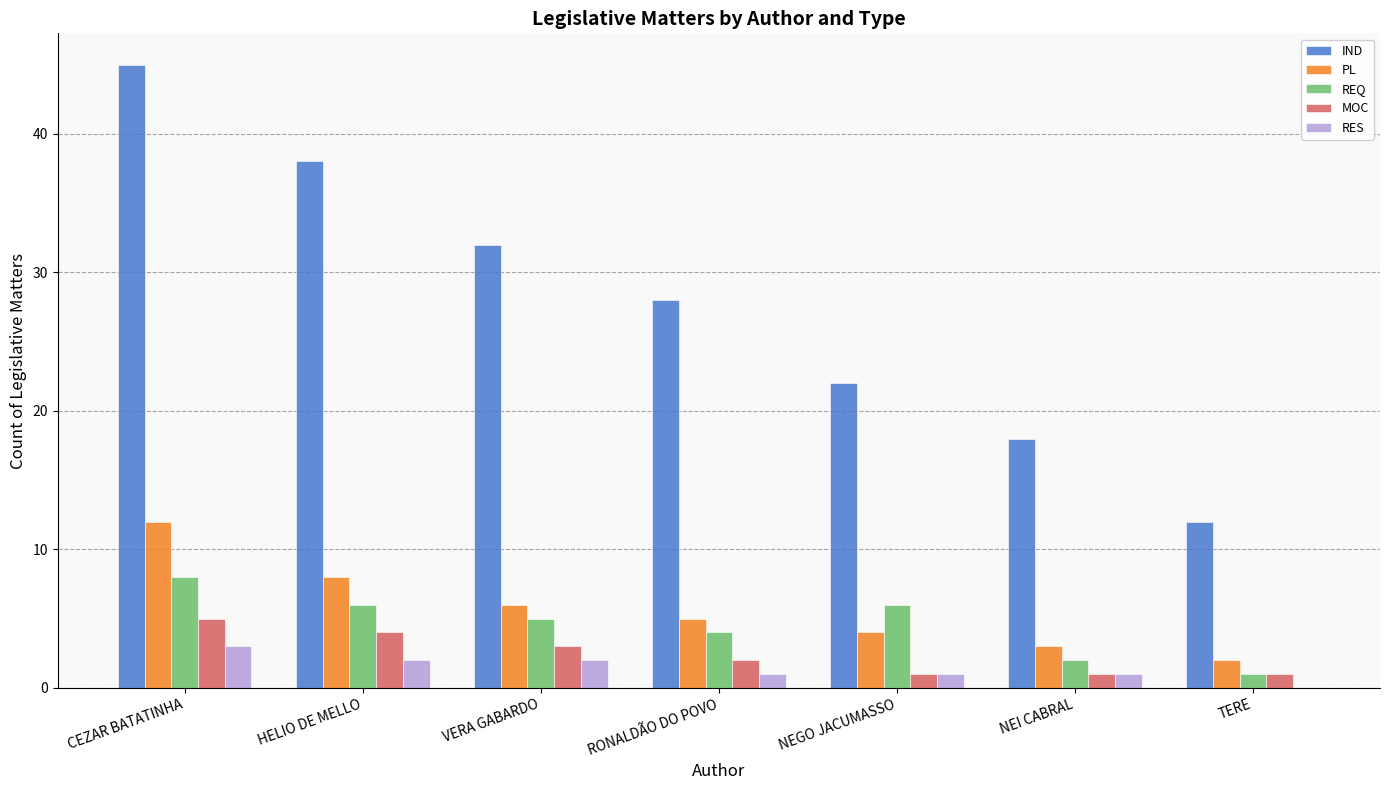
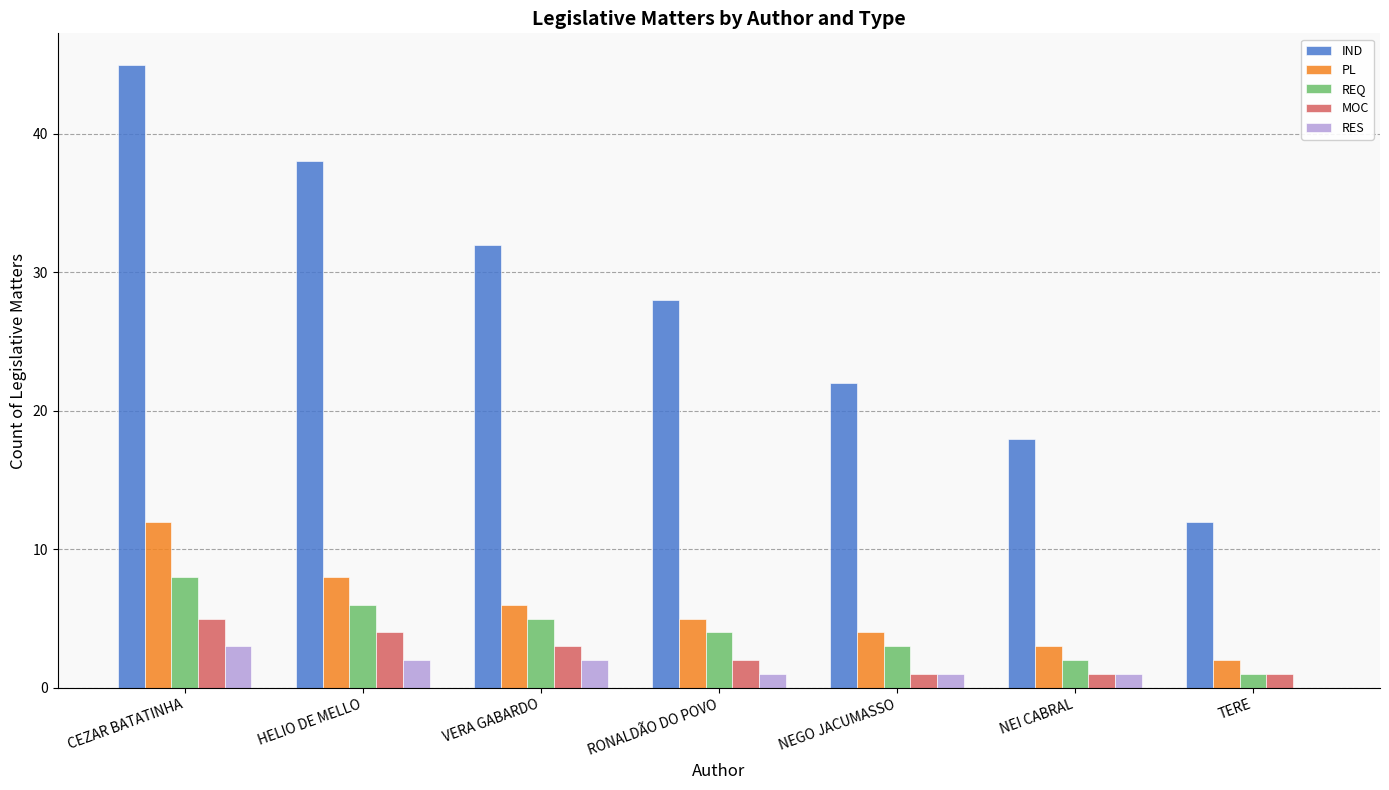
  {
    "IND": {
      "CEZAR BATATINHA": 45,
      "HELIO DE MELLO": 38,
      "VERA GABARDO": 32,
      "RONALDÃO DO POVO": 28,
      "NEGO JACUMASSO": 22,
      "NEI CABRAL": 18,
      "TERE": 12
    },
    "PL": {
      "CEZAR BATATINHA": 12,
      "HELIO DE MELLO": 8,
      "VERA GABARDO": 6,
      "RONALDÃO DO POVO": 5,
      "NEGO JACUMASSO": 4,
      "NEI CABRAL": 3,
      "TERE": 2
    },
    "REQ": {
      "CEZAR BATATINHA": 8,
      "HELIO DE MELLO": 6,
      "VERA GABARDO": 5,
      "RONALDÃO DO POVO": 4,
-     "NEGO JACUMASSO": 6,
+     "NEGO JACUMASSO": 3,
      "NEI CABRAL": 2,
      "TERE": 1
    },
    "MOC": {
      "CEZAR BATATINHA": 5,
      "HELIO DE MELLO": 4,
      "VERA GABARDO": 3,
      "RONALDÃO DO POVO": 2,
      "NEGO JACUMASSO": 1,
      "NEI CABRAL": 1,
      "TERE": 1
    },
    "RES": {
      "CEZAR BATATINHA": 3,
      "HELIO DE MELLO": 2,
      "VERA GABARDO": 2,
      "RONALDÃO DO POVO": 1,
      "NEGO JACUMASSO": 1,
      "NEI CABRAL": 1,
      "TERE": 0
    }
  }
